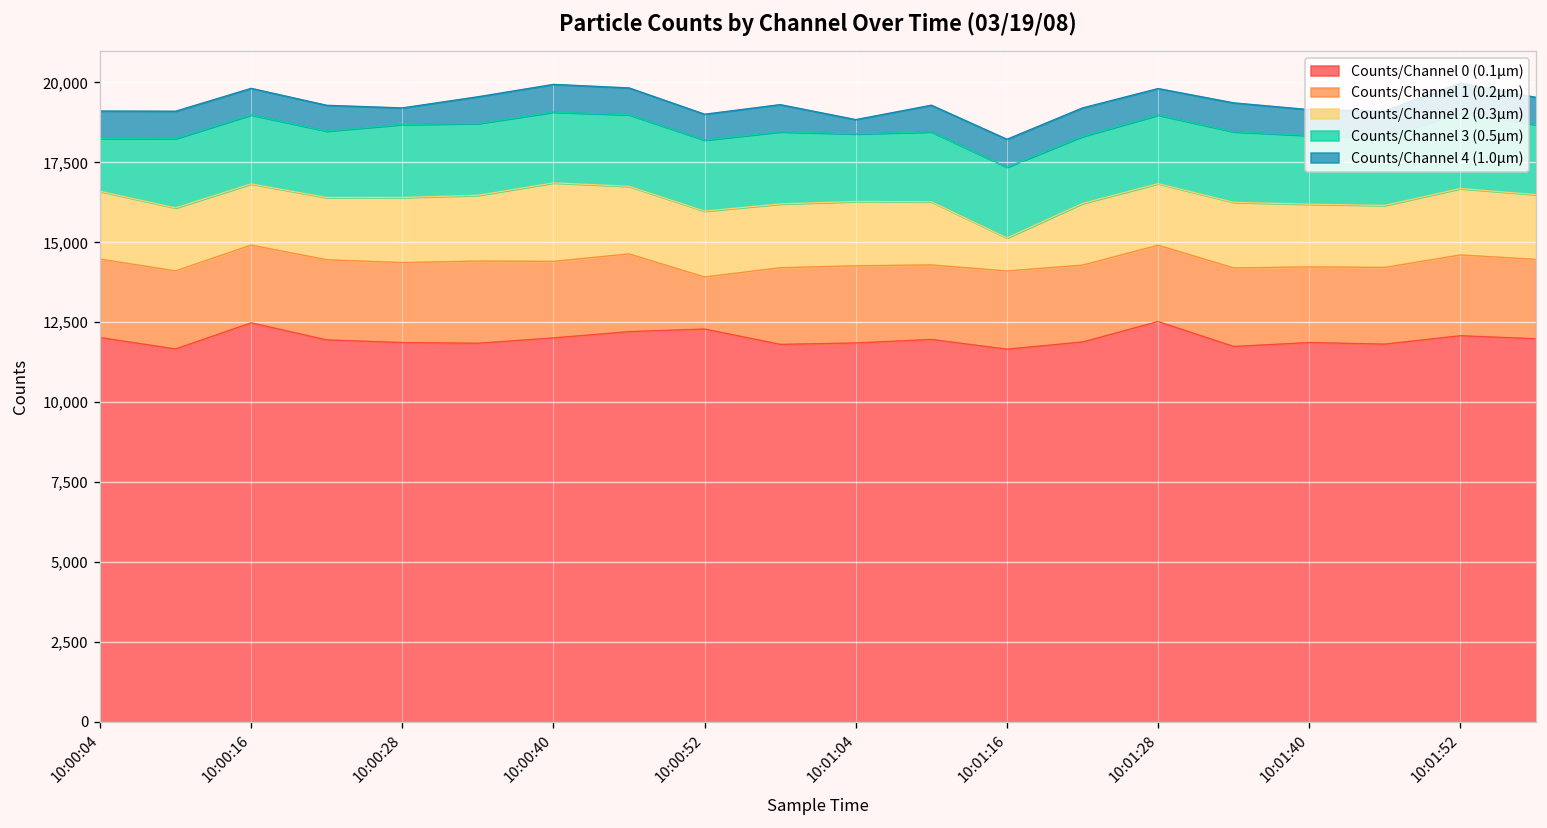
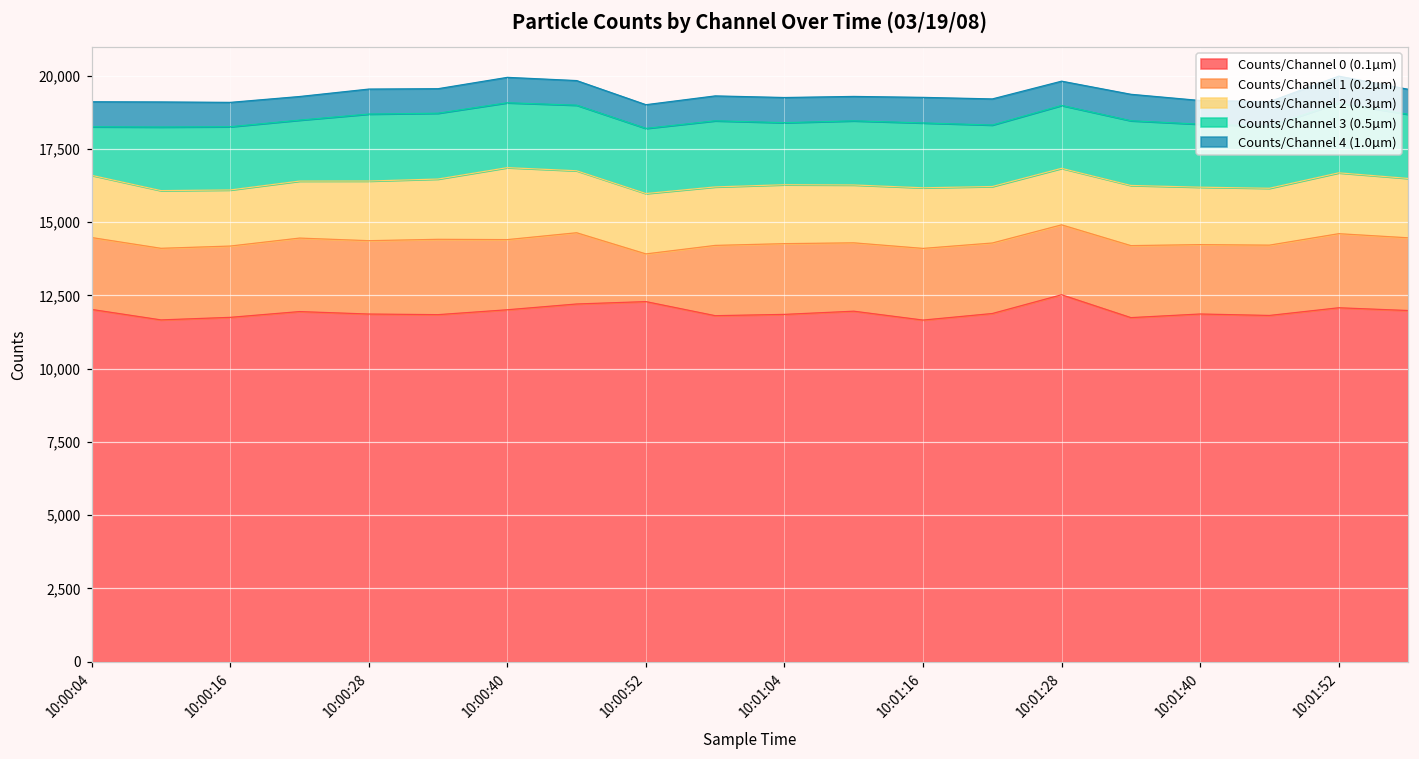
  {
    "Counts/Channel 0 (0.1µm)": {
      "10:00:04": "12,000",
-     "10:00:16": "12,500",
+     "10:00:16": "11,800",
      "10:00:28": "11,900",
      "10:00:40": "12,000",
      "10:00:52": "12,300",
      "10:01:04": "11,900",
      "10:01:16": "11,700",
      "10:01:28": "12,500",
      "10:01:40": "11,900",
      "10:01:52": "12,100"
    },
    "Counts/Channel 1 (0.2µm)": {
      "10:00:04": "2,500",
      "10:00:16": "2,400",
      "10:00:28": "2,500",
      "10:00:40": "2,400",
      "10:00:52": "1,600",
      "10:01:04": "2,400",
      "10:01:16": "2,400",
      "10:01:28": "2,400",
      "10:01:40": "2,400",
      "10:01:52": "2,500"
    },
    "Counts/Channel 2 (0.3µm)": {
      "10:00:04": "2,100",
      "10:00:16": "1,900",
      "10:00:28": "2,000",
      "10:00:40": "2,500",
      "10:00:52": "2,100",
      "10:01:04": "2,000",
-     "10:01:16": "1,000",
+     "10:01:16": "2,100",
      "10:01:28": "1,900",
      "10:01:40": "2,000",
      "10:01:52": "2,100"
    },
    "Counts/Channel 3 (0.5µm)": {
      "10:00:04": "1,700",
      "10:00:16": "2,200",
      "10:00:28": "2,300",
      "10:00:40": "2,200",
      "10:00:52": "2,200",
      "10:01:04": "2,100",
      "10:01:16": "2,200",
      "10:01:28": "2,100"
    },
    "Counts/Channel 4 (1.0µm)": {
      "10:00:04": "900",
      "10:00:16": "800",
-     "10:00:28": "500",
+     "10:00:28": "900",
      "10:00:40": "900",
      "10:00:52": "800",
-     "10:01:04": "400",
+     "10:01:04": "900",
      "10:01:16": "900",
      "10:01:28": "800"
    }
  }
